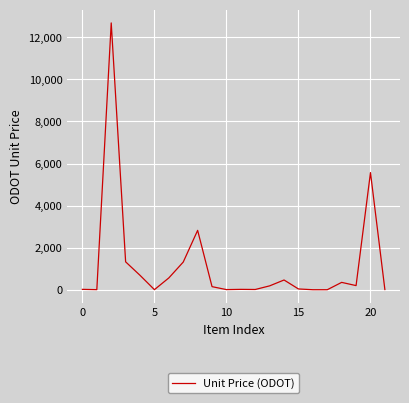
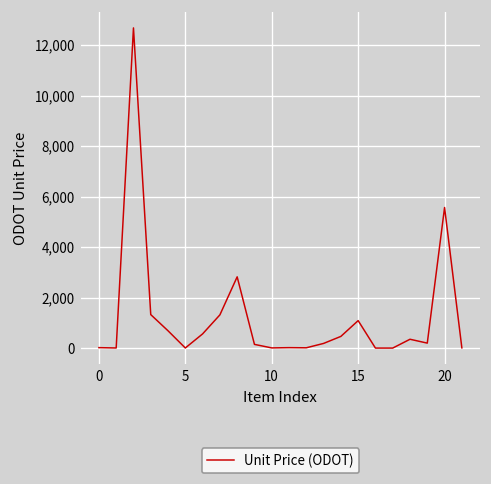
  {
    "0": "0",
    "5": "0",
    "10": "0",
-   "15": "0",
+   "15": "1,100",
    "20": "5,600"
  }
